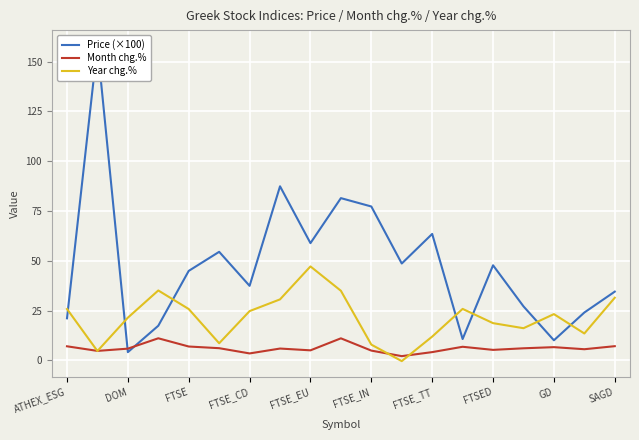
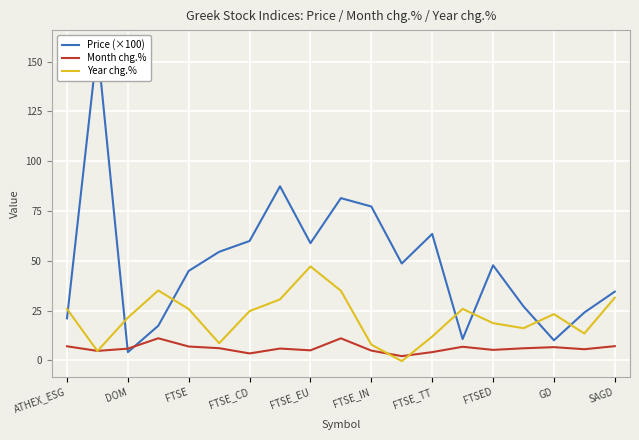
  {
    "Price (×100)": {
      "ATHEX_ESG": 21,
      "DOM": 4,
      "FTSE": 45,
-     "FTSE_CD": 37,
+     "FTSE_CD": 60,
      "FTSE_EU": 59,
      "FTSE_IN": 77,
      "FTSE_TT": 63,
      "FTSED": 48,
      "GD": 10,
      "SAGD": 35
    },
    "Month chg.%": {
      "ATHEX_ESG": 7,
      "DOM": 6,
      "FTSE": 7,
      "FTSE_CD": 3,
      "FTSE_EU": 5,
      "FTSE_IN": 5,
      "FTSE_TT": 4,
      "FTSED": 5,
      "GD": 7,
      "SAGD": 7
    },
    "Year chg.%": {
      "ATHEX_ESG": 26,
      "DOM": 21,
      "FTSE": 26,
      "FTSE_CD": 25,
      "FTSE_EU": 47,
      "FTSE_IN": 8,
      "FTSE_TT": 12,
      "FTSED": 19,
      "GD": 23,
      "SAGD": 31
    }
  }
